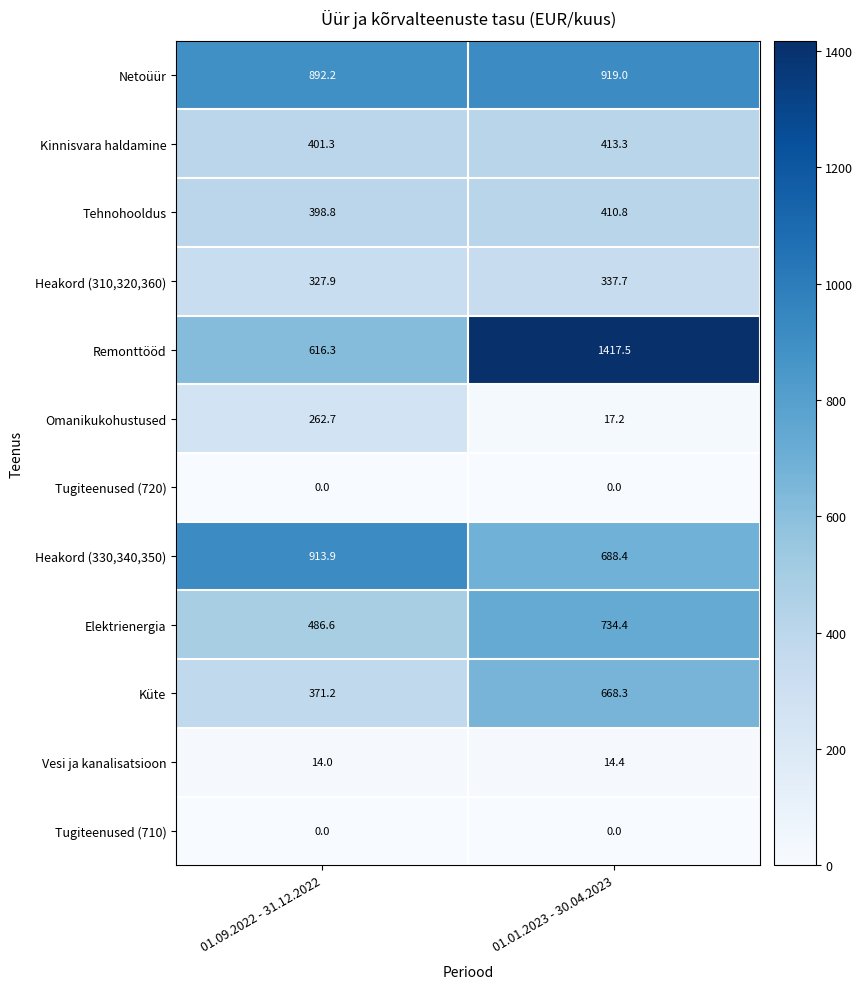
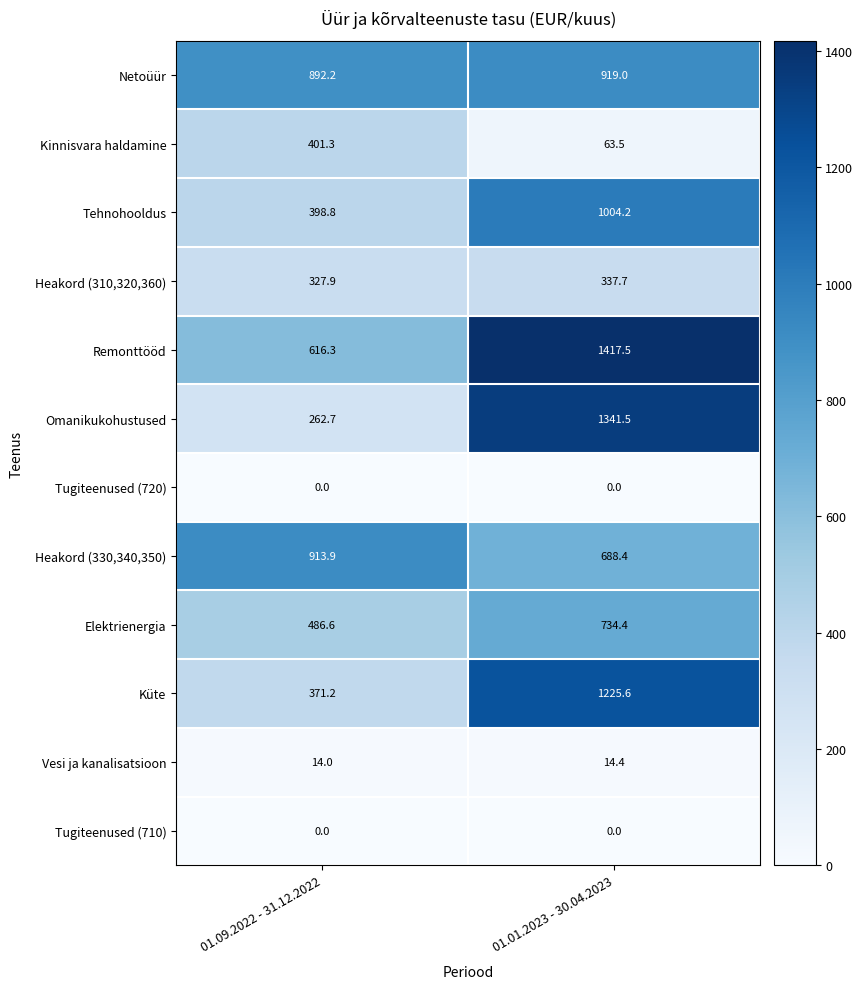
  {
    "Netoüür": {
      "01.09.2022 - 31.12.2022": 892.2,
      "01.01.2023 - 30.04.2023": 919.0
    },
    "Kinnisvara haldamine": {
      "01.09.2022 - 31.12.2022": 401.3,
-     "01.01.2023 - 30.04.2023": 413.3
+     "01.01.2023 - 30.04.2023": 63.5
    },
    "Tehnohooldus": {
      "01.09.2022 - 31.12.2022": 398.8,
-     "01.01.2023 - 30.04.2023": 410.8
+     "01.01.2023 - 30.04.2023": 1004.2
    },
    "Heakord (310,320,360)": {
      "01.09.2022 - 31.12.2022": 327.9,
      "01.01.2023 - 30.04.2023": 337.7
    },
    "Remonttööd": {
      "01.09.2022 - 31.12.2022": 616.3,
      "01.01.2023 - 30.04.2023": 1417.5
    },
    "Omanikukohustused": {
      "01.09.2022 - 31.12.2022": 262.7,
-     "01.01.2023 - 30.04.2023": 17.2
+     "01.01.2023 - 30.04.2023": 1341.5
    },
    "Tugiteenused (720)": {
      "01.09.2022 - 31.12.2022": 0.0,
      "01.01.2023 - 30.04.2023": 0.0
    },
    "Heakord (330,340,350)": {
      "01.09.2022 - 31.12.2022": 913.9,
      "01.01.2023 - 30.04.2023": 688.4
    },
    "Elektrienergia": {
      "01.09.2022 - 31.12.2022": 486.6,
      "01.01.2023 - 30.04.2023": 734.4
    },
    "Küte": {
      "01.09.2022 - 31.12.2022": 371.2,
-     "01.01.2023 - 30.04.2023": 668.3
+     "01.01.2023 - 30.04.2023": 1225.6
    },
    "Vesi ja kanalisatsioon": {
      "01.09.2022 - 31.12.2022": 14.0,
      "01.01.2023 - 30.04.2023": 14.4
    },
    "Tugiteenused (710)": {
      "01.09.2022 - 31.12.2022": 0.0,
      "01.01.2023 - 30.04.2023": 0.0
    }
  }
